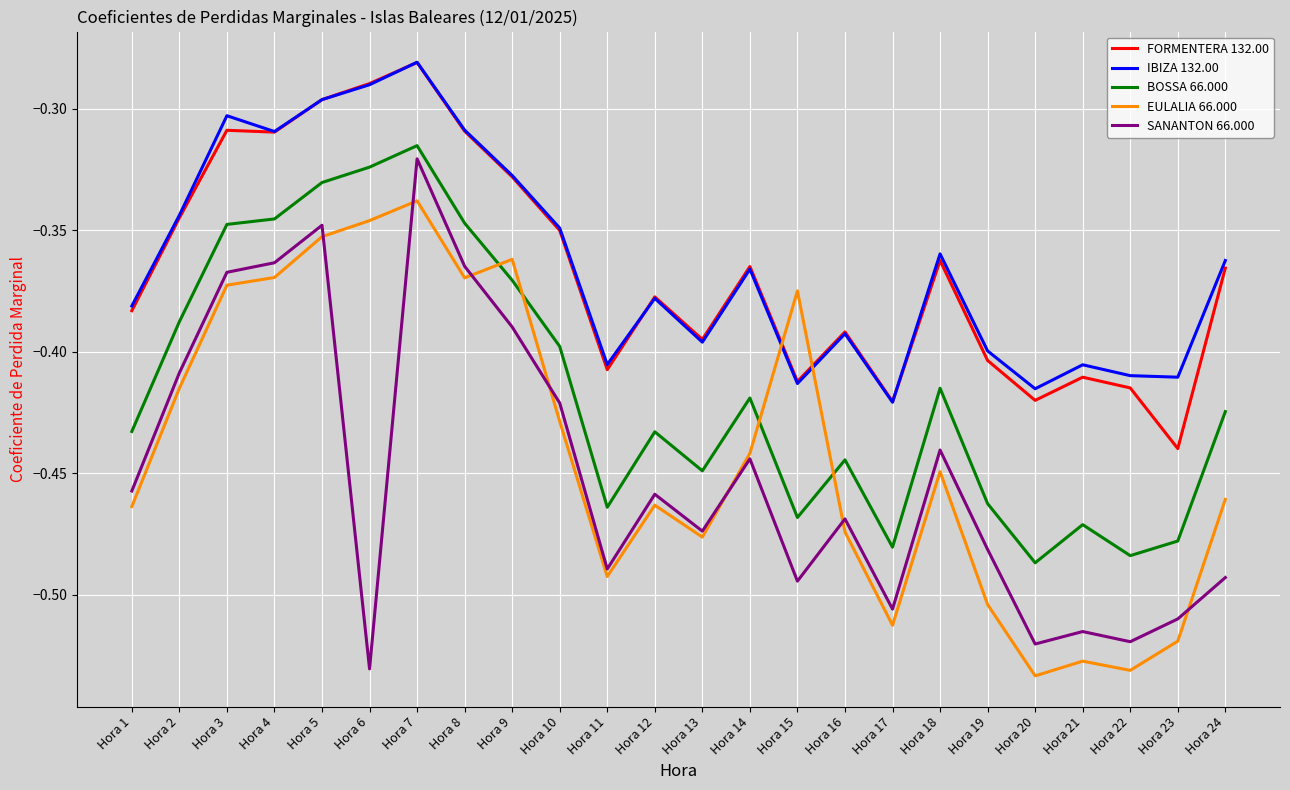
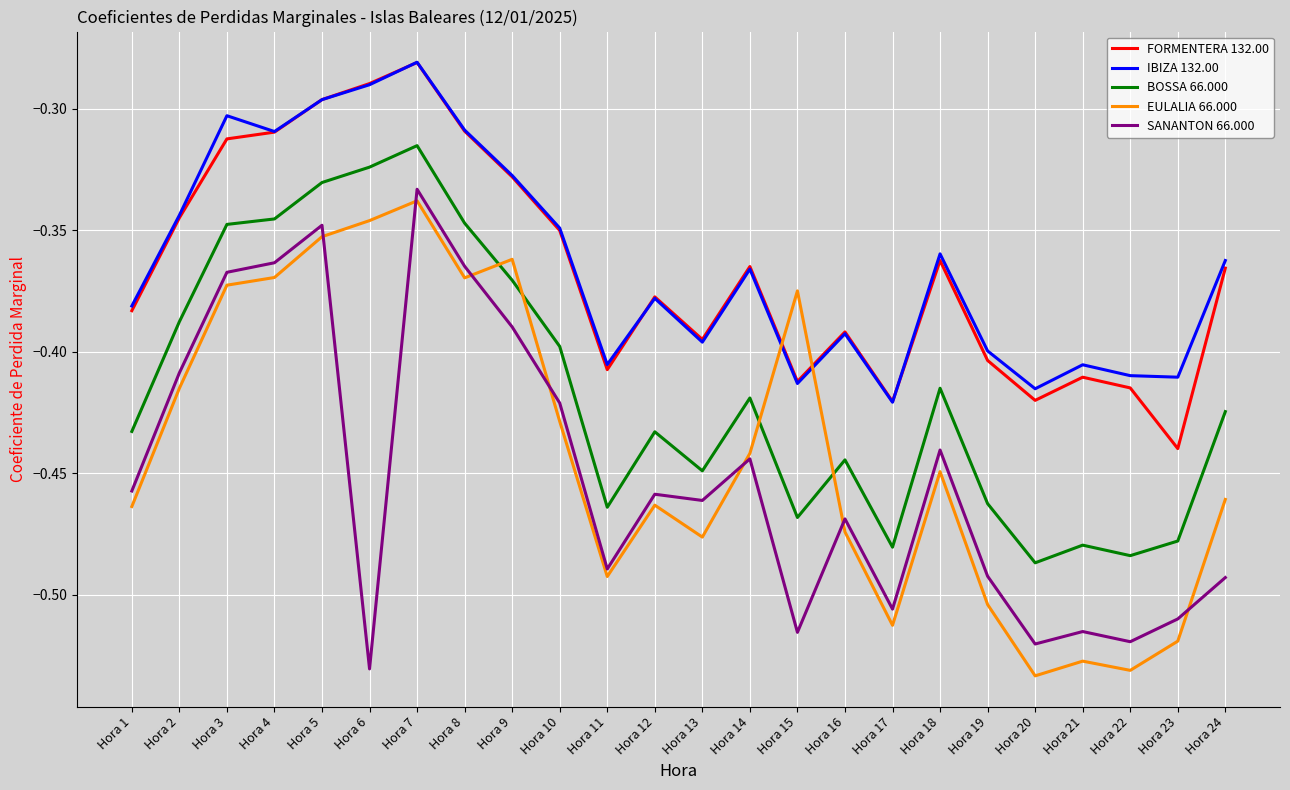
  {
    "FORMENTERA 132.00": {
      "Hora 1": -0.383,
-     "Hora 3": -0.309,
+     "Hora 3": -0.312,
      "Hora 11": -0.407,
      "Hora 13": -0.395,
      "Hora 14": -0.365,
      "Hora 18": -0.362,
      "Hora 19": -0.404,
      "Hora 20": -0.420,
      "Hora 21": -0.410,
      "Hora 22": -0.415,
      "Hora 23": -0.440,
      "Hora 24": -0.366
    },
    "IBIZA 132.00": {
      "Hora 1": -0.381,
      "Hora 3": -0.303,
      "Hora 11": -0.405,
      "Hora 13": -0.396,
      "Hora 14": -0.366,
      "Hora 18": -0.360,
      "Hora 19": -0.400,
      "Hora 20": -0.415,
      "Hora 21": -0.405,
      "Hora 22": -0.410,
      "Hora 23": -0.410,
      "Hora 24": -0.362
    },
    "BOSSA 66.000": {
      "Hora 1": -0.433,
      "Hora 2": -0.388,
      "Hora 3": -0.348,
      "Hora 4": -0.345,
      "Hora 5": -0.330,
      "Hora 6": -0.324,
      "Hora 7": -0.315,
      "Hora 8": -0.347,
      "Hora 9": -0.371,
      "Hora 10": -0.398,
      "Hora 11": -0.464,
      "Hora 12": -0.433,
      "Hora 13": -0.449,
      "Hora 14": -0.419,
      "Hora 15": -0.468,
      "Hora 16": -0.444,
      "Hora 17": -0.480,
      "Hora 18": -0.415,
      "Hora 19": -0.462,
      "Hora 20": -0.487,
-     "Hora 21": -0.471,
+     "Hora 21": -0.480,
      "Hora 22": -0.484,
      "Hora 23": -0.478,
      "Hora 24": -0.425
    },
    "EULALIA 66.000": {
      "Hora 1": -0.464,
      "Hora 2": -0.415,
      "Hora 3": -0.373,
      "Hora 4": -0.369,
      "Hora 5": -0.353,
      "Hora 6": -0.346,
      "Hora 7": -0.338,
      "Hora 8": -0.370,
      "Hora 9": -0.362,
      "Hora 10": -0.429,
      "Hora 11": -0.492,
      "Hora 12": -0.463,
      "Hora 13": -0.476,
      "Hora 14": -0.442,
      "Hora 15": -0.375,
      "Hora 16": -0.474,
      "Hora 17": -0.512,
      "Hora 18": -0.449,
      "Hora 19": -0.504,
      "Hora 20": -0.533,
      "Hora 21": -0.527,
      "Hora 22": -0.531,
      "Hora 23": -0.519,
      "Hora 24": -0.461
    },
    "SANANTON 66.000": {
      "Hora 1": -0.457,
      "Hora 2": -0.409,
      "Hora 3": -0.367,
      "Hora 4": -0.363,
      "Hora 5": -0.348,
      "Hora 6": -0.530,
-     "Hora 7": -0.321,
+     "Hora 7": -0.333,
      "Hora 8": -0.365,
      "Hora 9": -0.390,
      "Hora 10": -0.421,
      "Hora 11": -0.489,
      "Hora 12": -0.459,
-     "Hora 13": -0.474,
+     "Hora 13": -0.461,
      "Hora 14": -0.444,
-     "Hora 15": -0.494,
+     "Hora 15": -0.515,
      "Hora 16": -0.469,
      "Hora 17": -0.506,
      "Hora 18": -0.440,
-     "Hora 19": -0.481,
+     "Hora 19": -0.492,
      "Hora 20": -0.520,
      "Hora 21": -0.515,
      "Hora 22": -0.519,
      "Hora 23": -0.510,
      "Hora 24": -0.493
    }
  }
